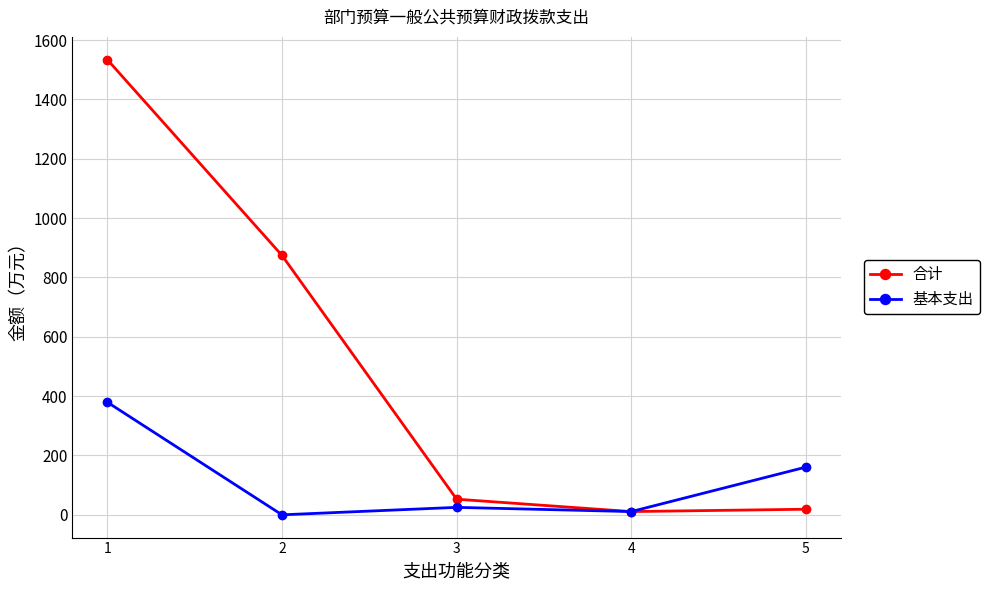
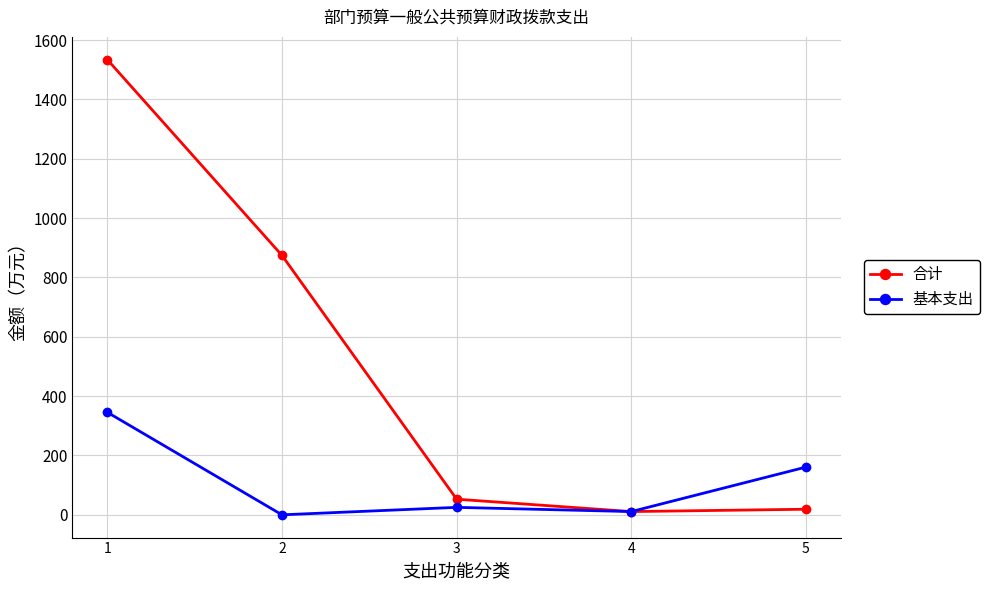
  {
    "合计": {
      "1": 1530,
      "2": 870,
      "3": 50,
      "5": 20
    },
    "基本支出": {
-     "1": 380,
+     "1": 350,
      "2": 0,
      "3": 30,
      "5": 160
    }
  }
